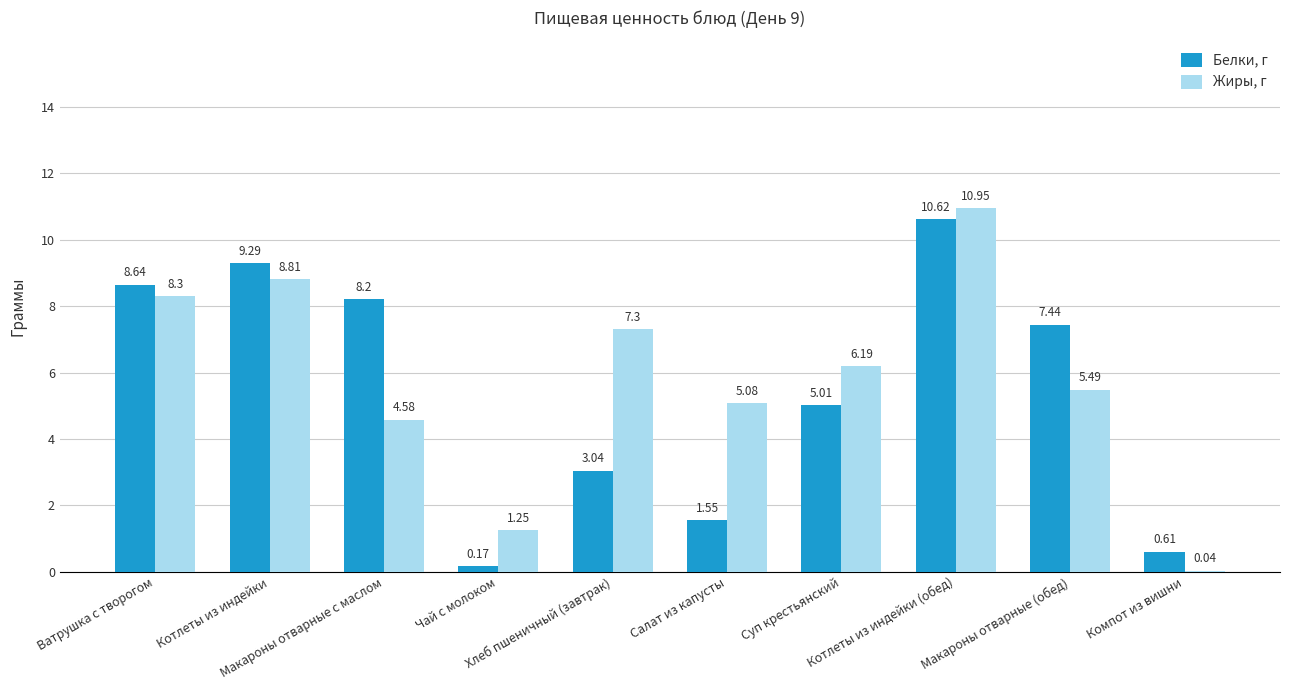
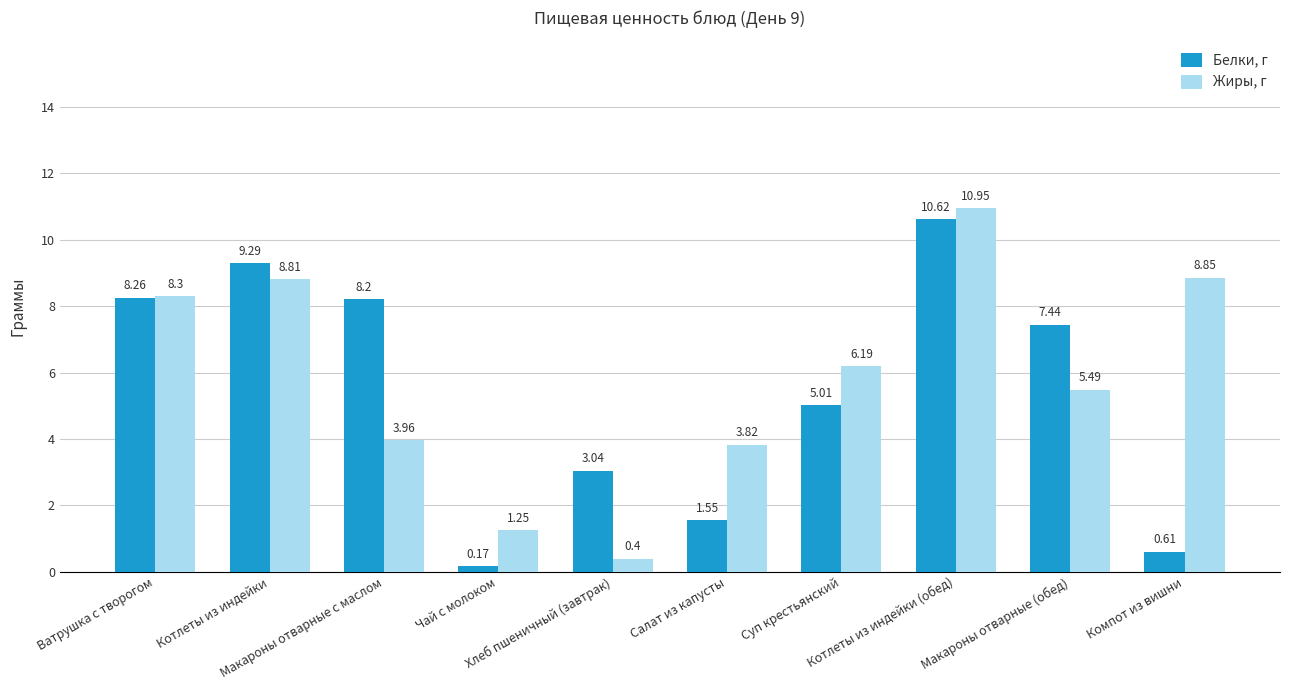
  {
    "Белки, г": {
-     "Ватрушка с творогом": 8.64,
+     "Ватрушка с творогом": 8.26,
      "Котлеты из индейки": 9.29,
      "Макароны отварные с маслом": 8.2,
      "Чай с молоком": 0.17,
      "Хлеб пшеничный (завтрак)": 3.04,
      "Салат из капусты": 1.55,
      "Суп крестьянский": 5.01,
      "Котлеты из индейки (обед)": 10.62,
      "Макароны отварные (обед)": 7.44,
      "Компот из вишни": 0.61
    },
    "Жиры, г": {
      "Ватрушка с творогом": 8.3,
      "Котлеты из индейки": 8.81,
-     "Макароны отварные с маслом": 4.58,
+     "Макароны отварные с маслом": 3.96,
      "Чай с молоком": 1.25,
-     "Хлеб пшеничный (завтрак)": 7.3,
-     "Салат из капусты": 5.08,
+     "Хлеб пшеничный (завтрак)": 0.4,
+     "Салат из капусты": 3.82,
      "Суп крестьянский": 6.19,
      "Котлеты из индейки (обед)": 10.95,
      "Макароны отварные (обед)": 5.49,
-     "Компот из вишни": 0.04
+     "Компот из вишни": 8.85
    }
  }
